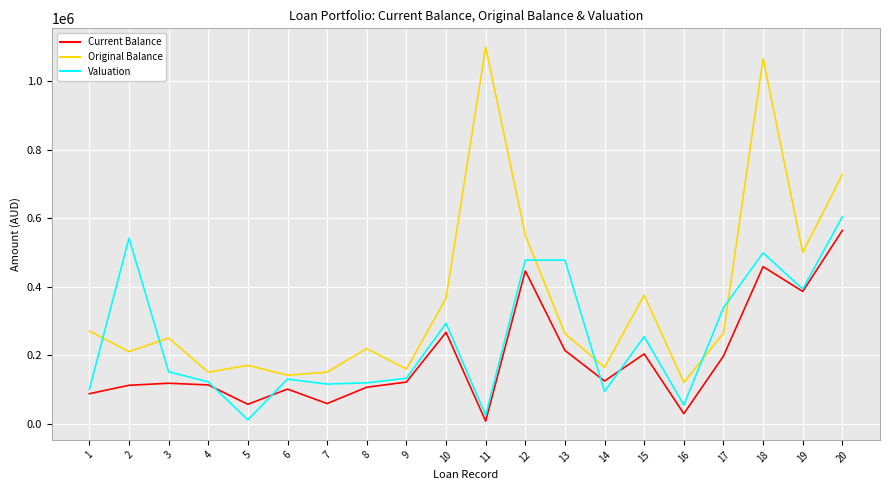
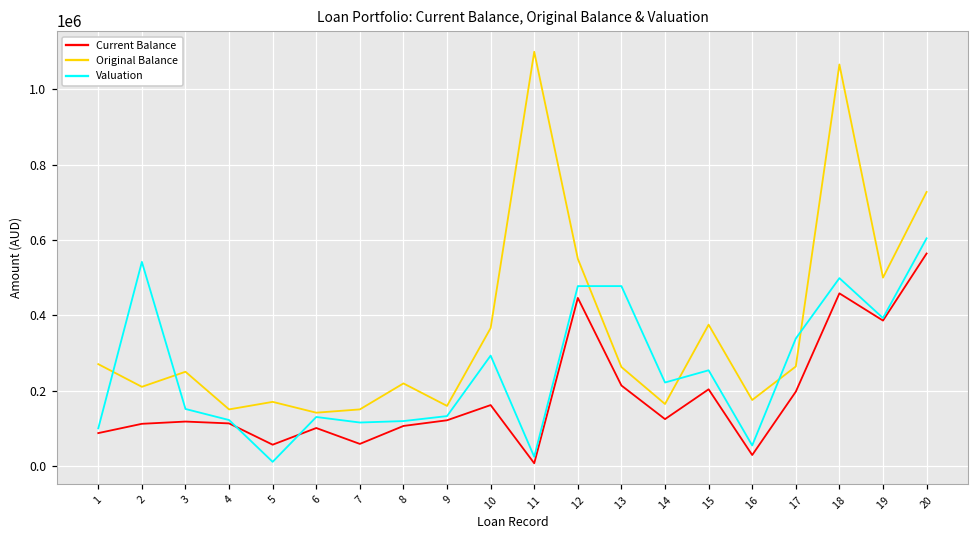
  {
    "Current Balance": {
      "1": 90000,
      "2": 110000,
      "3": 120000,
      "4": 110000,
      "5": 60000,
      "6": 100000,
      "7": 60000,
      "8": 110000,
      "9": 120000,
-     "10": 270000,
+     "10": 160000,
      "11": 10000,
      "12": 450000,
      "13": 210000,
      "14": 120000,
      "15": 200000,
      "16": 30000,
      "17": 200000,
      "18": 460000,
      "20": 560000
    },
    "Original Balance": {
      "1": 270000,
      "2": 210000,
      "3": 250000,
      "4": 150000,
      "5": 170000,
      "6": 140000,
      "7": 150000,
      "8": 220000,
      "9": 160000,
      "10": 370000,
      "11": 1100000,
      "12": 550000,
      "13": 260000,
      "14": 160000,
      "15": 380000,
-     "16": 120000,
+     "16": 170000,
      "17": 260000,
      "18": 1070000,
      "19": 500000,
      "20": 730000
    },
    "Valuation": {
      "1": 100000,
      "2": 540000,
      "3": 150000,
      "4": 120000,
      "5": 10000,
      "6": 130000,
      "7": 120000,
      "8": 120000,
      "9": 130000,
      "10": 290000,
      "11": 20000,
      "12": 480000,
      "13": 480000,
-     "14": 90000,
+     "14": 220000,
      "15": 250000,
      "16": 50000,
      "17": 340000,
      "18": 500000,
      "20": 600000
    }
  }
